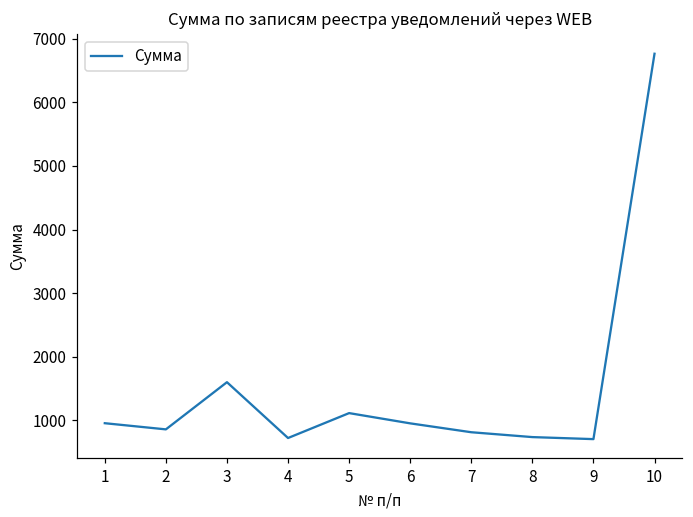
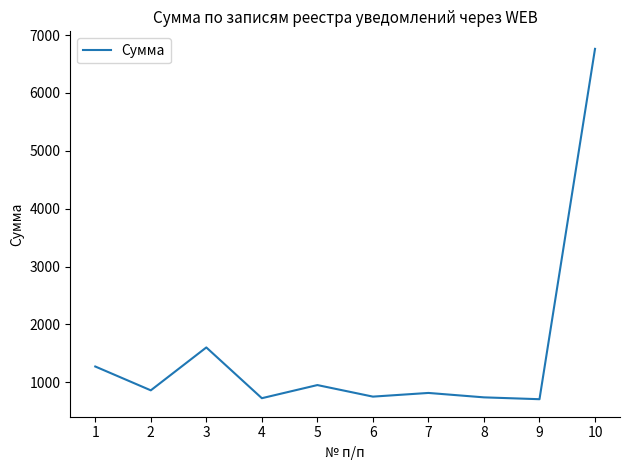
  {
-   "1": 1000,
+   "1": 1300,
    "2": 900,
    "3": 1600,
    "4": 700,
-   "5": 1100,
-   "6": 1000,
+   "5": 1000,
+   "6": 800,
    "7": 800,
    "8": 700,
    "9": 700,
    "10": 6800
  }
